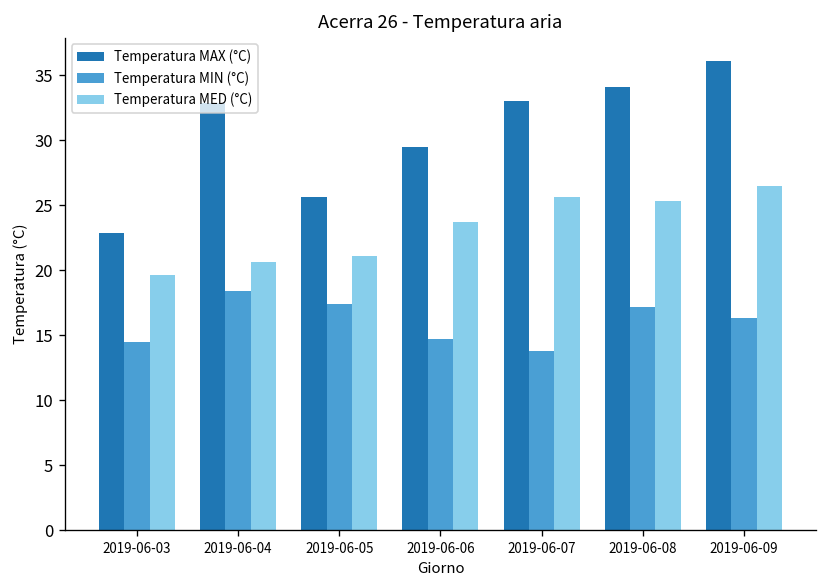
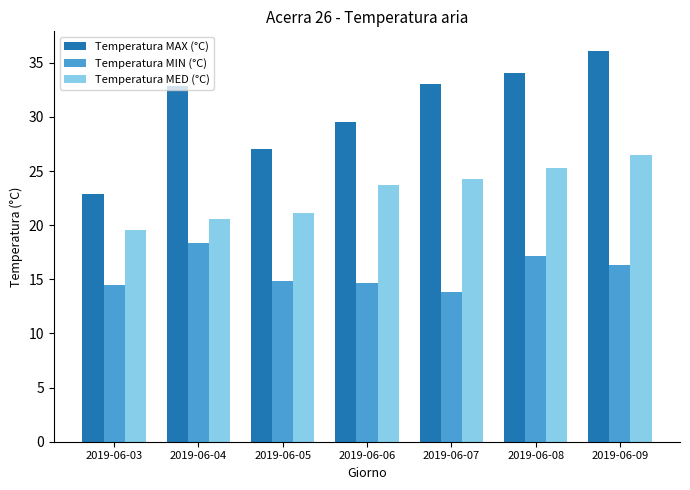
  {
    "Temperatura MAX (°C)": {
      "2019-06-03": 22.9,
-     "2019-06-05": 25.6,
+     "2019-06-05": 27.0,
      "2019-06-06": 29.5,
      "2019-06-07": 33.0,
      "2019-06-08": 34.1,
      "2019-06-09": 36.1
    },
    "Temperatura MIN (°C)": {
      "2019-06-03": 14.5,
      "2019-06-04": 18.4,
-     "2019-06-05": 17.4,
+     "2019-06-05": 14.8,
      "2019-06-06": 14.7,
      "2019-06-07": 13.8,
      "2019-06-08": 17.2,
      "2019-06-09": 16.3
    },
    "Temperatura MED (°C)": {
      "2019-06-03": 19.6,
      "2019-06-04": 20.6,
      "2019-06-05": 21.1,
      "2019-06-06": 23.7,
-     "2019-06-07": 25.6,
+     "2019-06-07": 24.3,
      "2019-06-08": 25.3,
      "2019-06-09": 26.5
    }
  }
